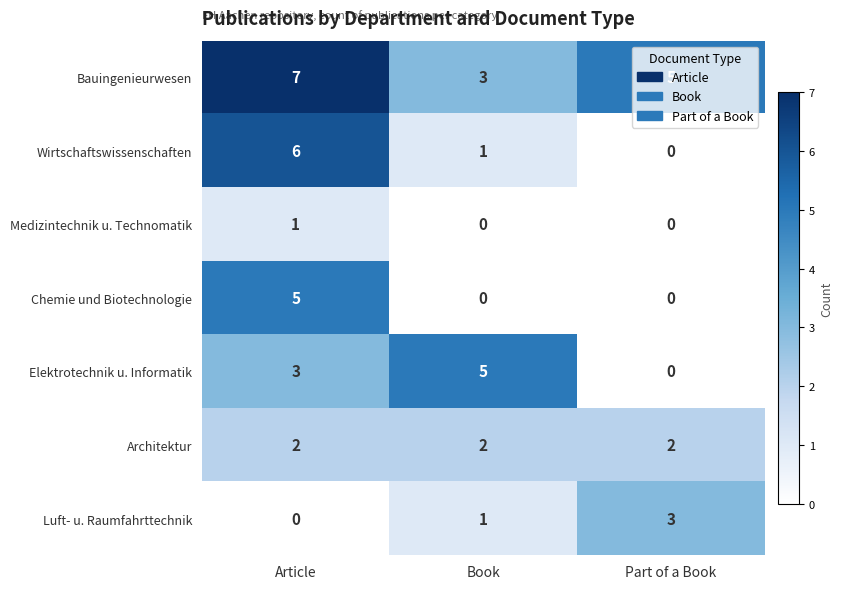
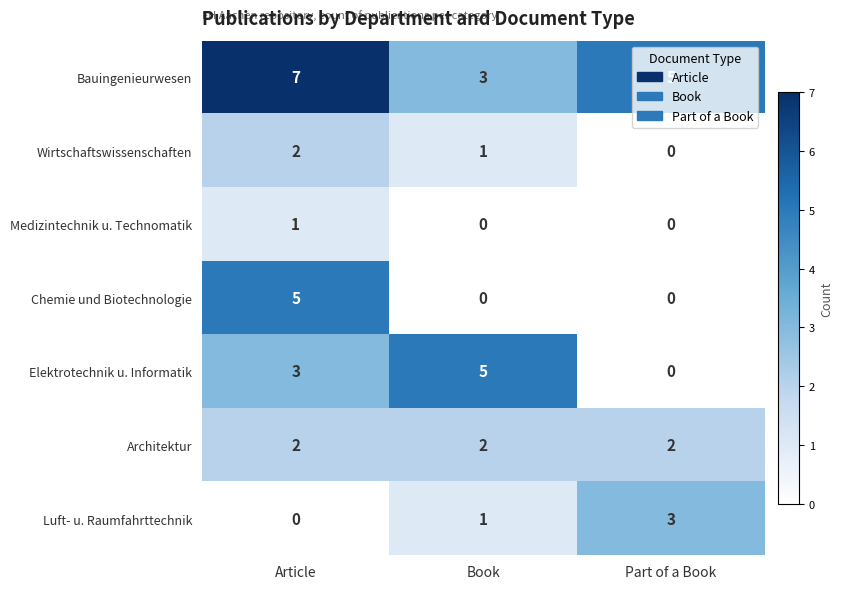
  {
    "Bauingenieurwesen": {
      "Article": 7,
      "Book": 3
    },
    "Wirtschaftswissenschaften": {
-     "Article": 6,
+     "Article": 2,
      "Book": 1,
      "Part of a Book": 0
    },
    "Medizintechnik u. Technomatik": {
      "Article": 1,
      "Book": 0,
      "Part of a Book": 0
    },
    "Chemie und Biotechnologie": {
      "Article": 5,
      "Book": 0,
      "Part of a Book": 0
    },
    "Elektrotechnik u. Informatik": {
      "Article": 3,
      "Book": 5,
      "Part of a Book": 0
    },
    "Architektur": {
      "Article": 2,
      "Book": 2,
      "Part of a Book": 2
    },
    "Luft- u. Raumfahrttechnik": {
      "Article": 0,
      "Book": 1,
      "Part of a Book": 3
    }
  }
